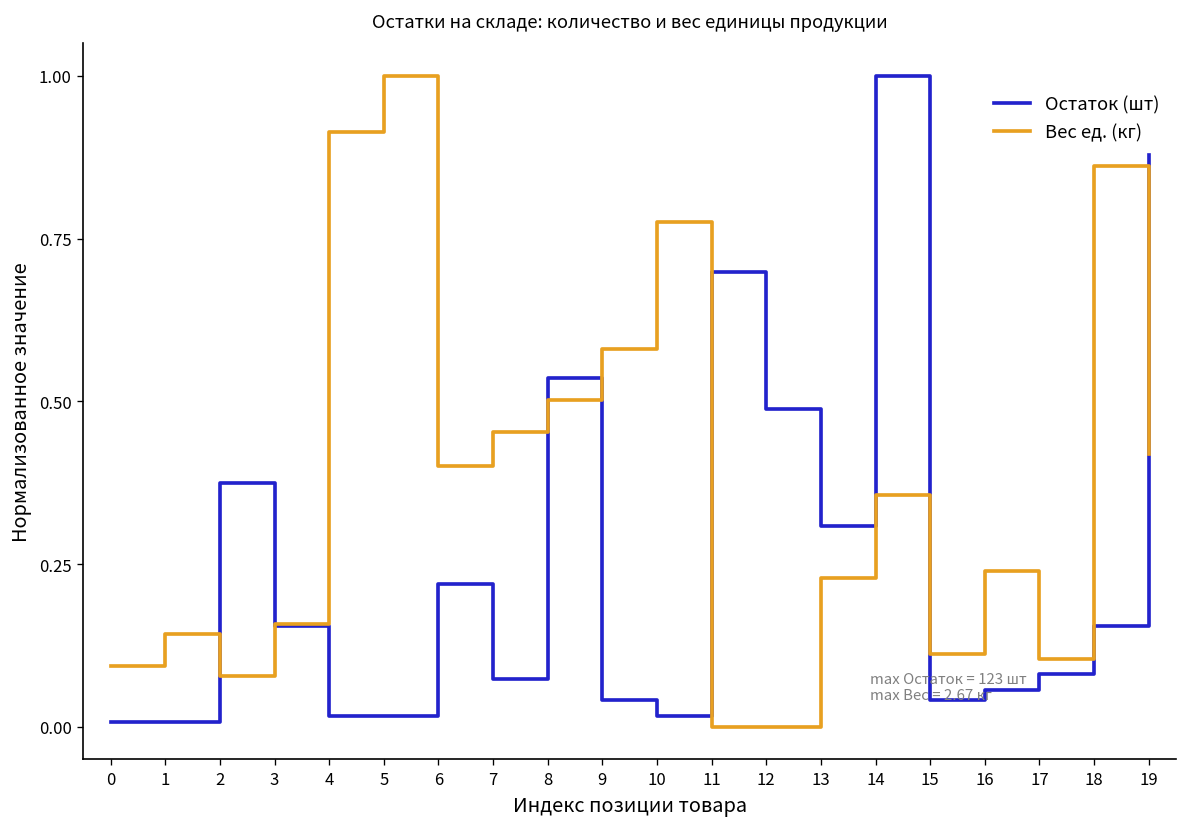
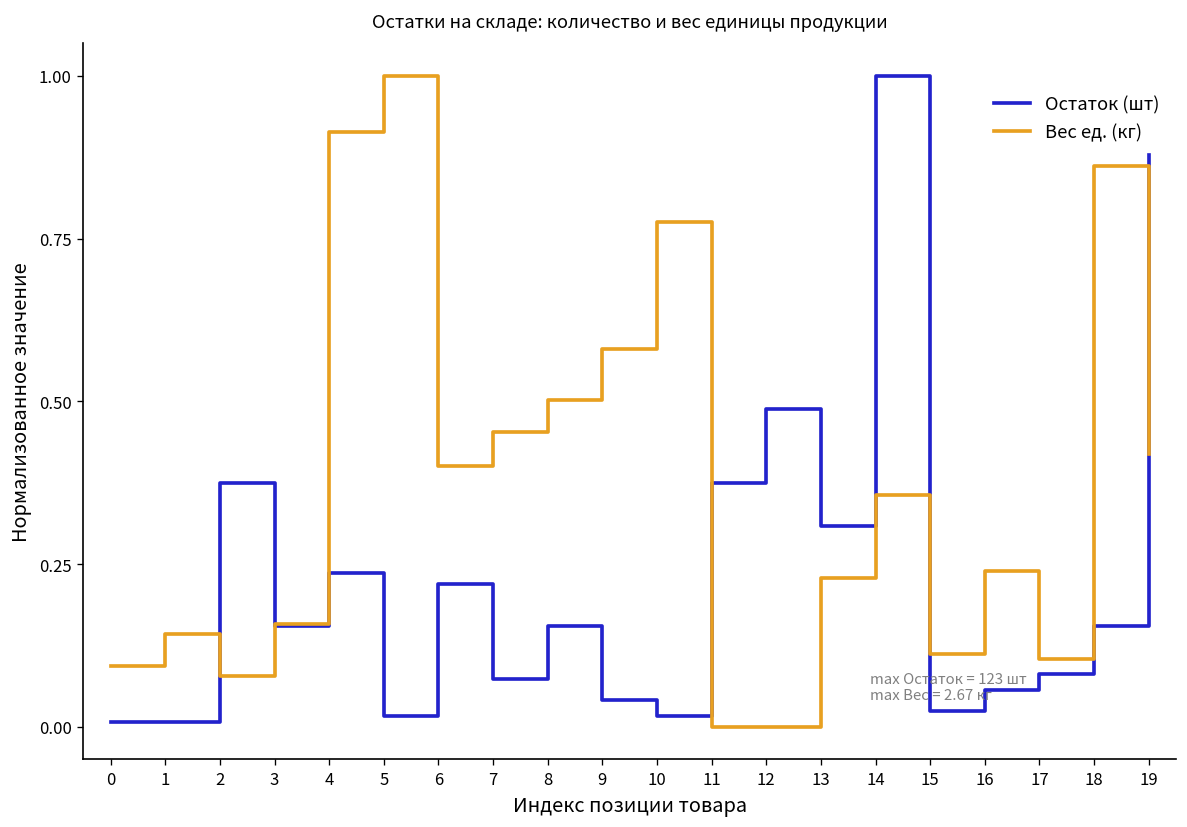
  {
    "Остаток (шт)": {
      "0": 0.01,
      "1": 0.01,
      "2": 0.37,
-     "4": 0.02,
+     "4": 0.24,
      "5": 0.02,
      "6": 0.22,
      "7": 0.07,
-     "8": 0.54,
+     "8": 0.15,
      "9": 0.04,
      "10": 0.02,
-     "11": 0.70,
+     "11": 0.37,
      "12": 0.49,
      "13": 0.31,
      "14": 1.00,
-     "15": 0.04,
+     "15": 0.02,
      "17": 0.08,
      "18": 0.15,
      "19": 0.88
    },
    "Вес ед. (кг)": {
      "0": 0.09,
      "1": 0.14,
      "2": 0.08,
      "4": 0.91,
      "5": 1.00,
      "6": 0.40,
      "7": 0.45,
      "8": 0.50,
      "9": 0.58,
      "10": 0.78,
      "11": 0.00,
      "12": 0.00,
      "13": 0.23,
      "14": 0.36,
      "15": 0.11,
      "16": 0.24,
      "17": 0.10,
      "18": 0.86,
      "19": 0.42
    }
  }
